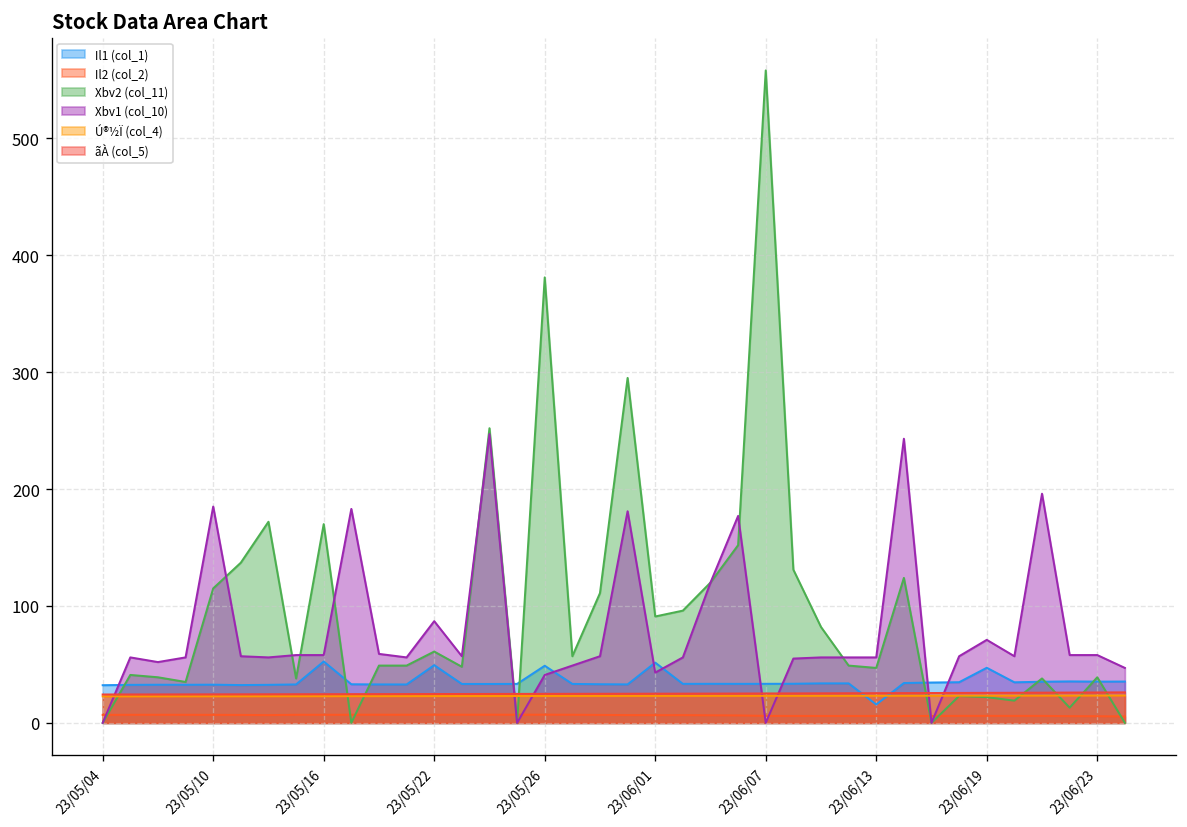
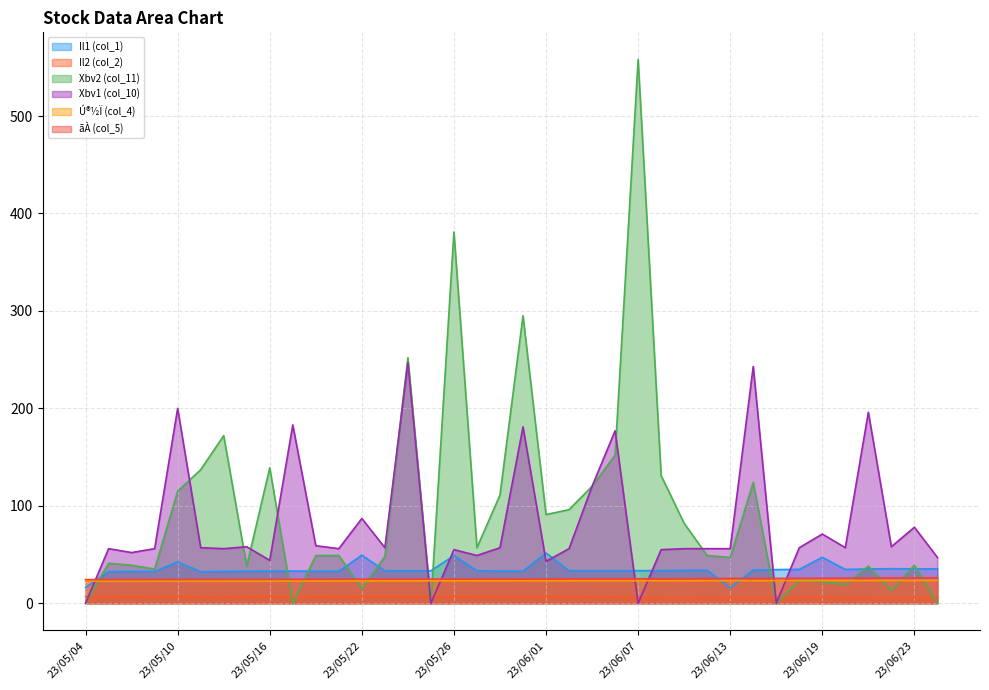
  {
    "Il1 (col_1)": {
-     "23/05/04": 30,
-     "23/05/10": 30,
-     "23/05/16": 50,
+     "23/05/04": 20,
+     "23/05/10": 40,
+     "23/05/16": 30,
      "23/05/22": 50,
      "23/05/26": 50,
      "23/06/01": 50,
      "23/06/07": 30,
      "23/06/13": 20,
      "23/06/19": 50,
      "23/06/23": 40
    },
    "Xbv2 (col_11)": {
      "23/05/10": 120,
-     "23/05/16": 170,
-     "23/05/22": 60,
+     "23/05/16": 140,
+     "23/05/22": 20,
      "23/05/26": 380,
      "23/06/01": 90,
      "23/06/07": 560,
      "23/06/13": 50,
      "23/06/23": 40
    },
    "Xbv1 (col_10)": {
-     "23/05/10": 190,
-     "23/05/16": 60,
+     "23/05/10": 200,
+     "23/05/16": 40,
      "23/05/22": 90,
-     "23/05/26": 40,
+     "23/05/26": 60,
      "23/06/01": 40,
      "23/06/07": 0,
      "23/06/13": 60,
      "23/06/19": 70,
-     "23/06/23": 60
+     "23/06/23": 80
    }
  }
